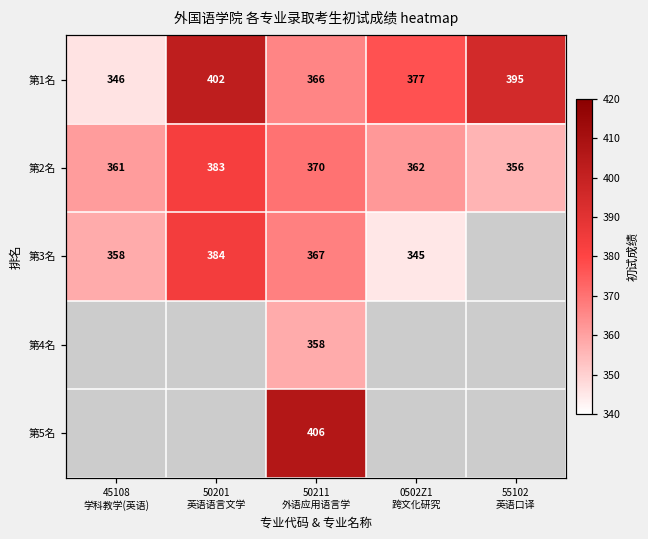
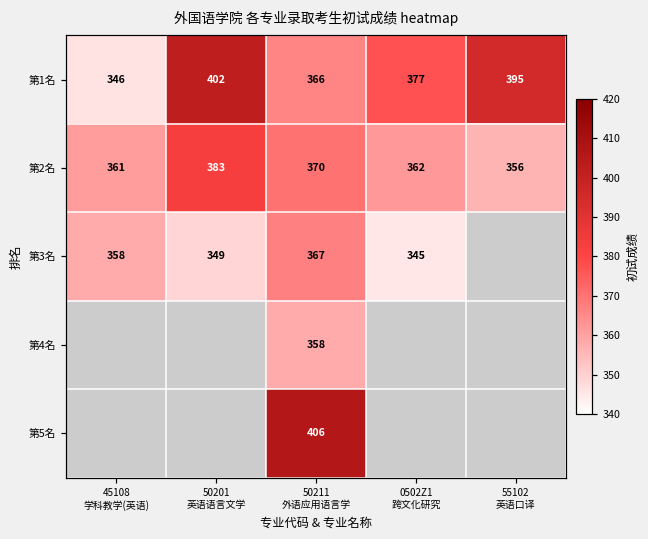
  {
    "第1名": {
      "45108 学科教学(英语)": 346,
      "50201 英语语言文学": 402,
      "50211 外语应用语言学": 366,
      "0502Z1 跨文化研究": 377,
      "55102 英语口译": 395
    },
    "第2名": {
      "45108 学科教学(英语)": 361,
      "50201 英语语言文学": 383,
      "50211 外语应用语言学": 370,
      "0502Z1 跨文化研究": 362,
      "55102 英语口译": 356
    },
    "第3名": {
      "45108 学科教学(英语)": 358,
-     "50201 英语语言文学": 384,
+     "50201 英语语言文学": 349,
      "50211 外语应用语言学": 367,
      "0502Z1 跨文化研究": 345
    },
    "第4名": {
      "50211 外语应用语言学": 358
    },
    "第5名": {
      "50211 外语应用语言学": 406
    }
  }
